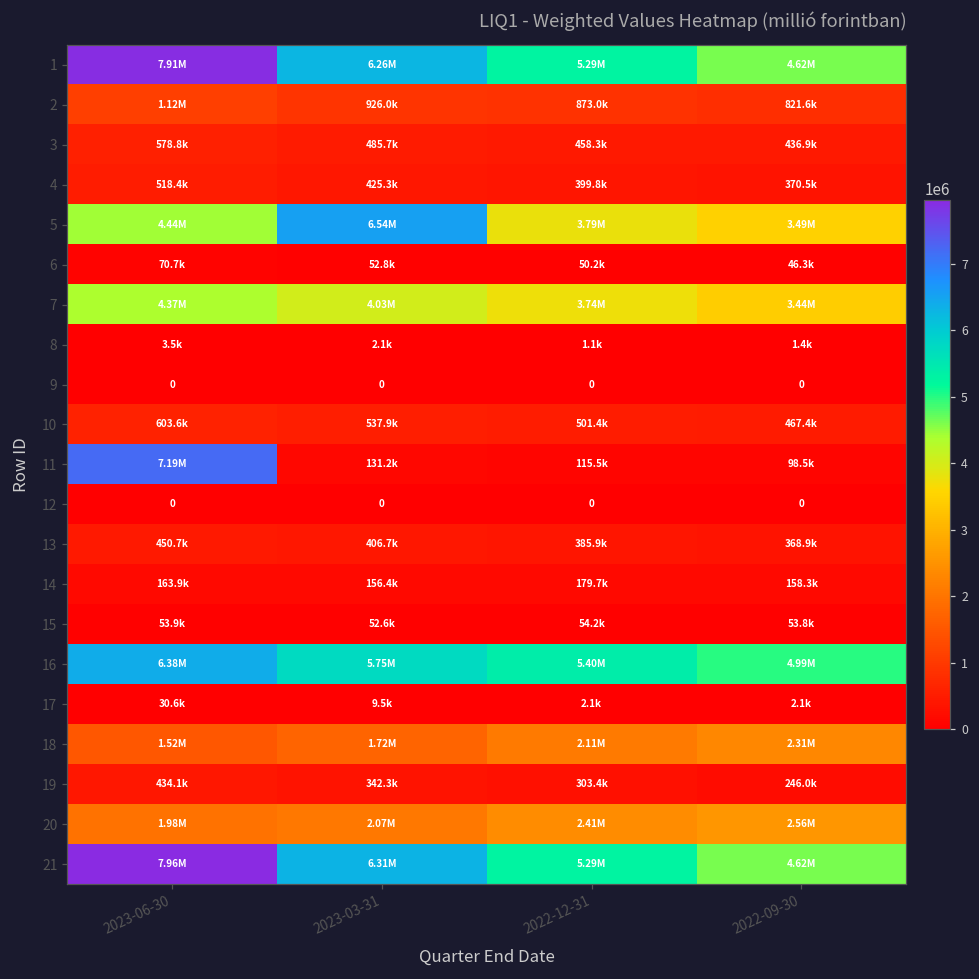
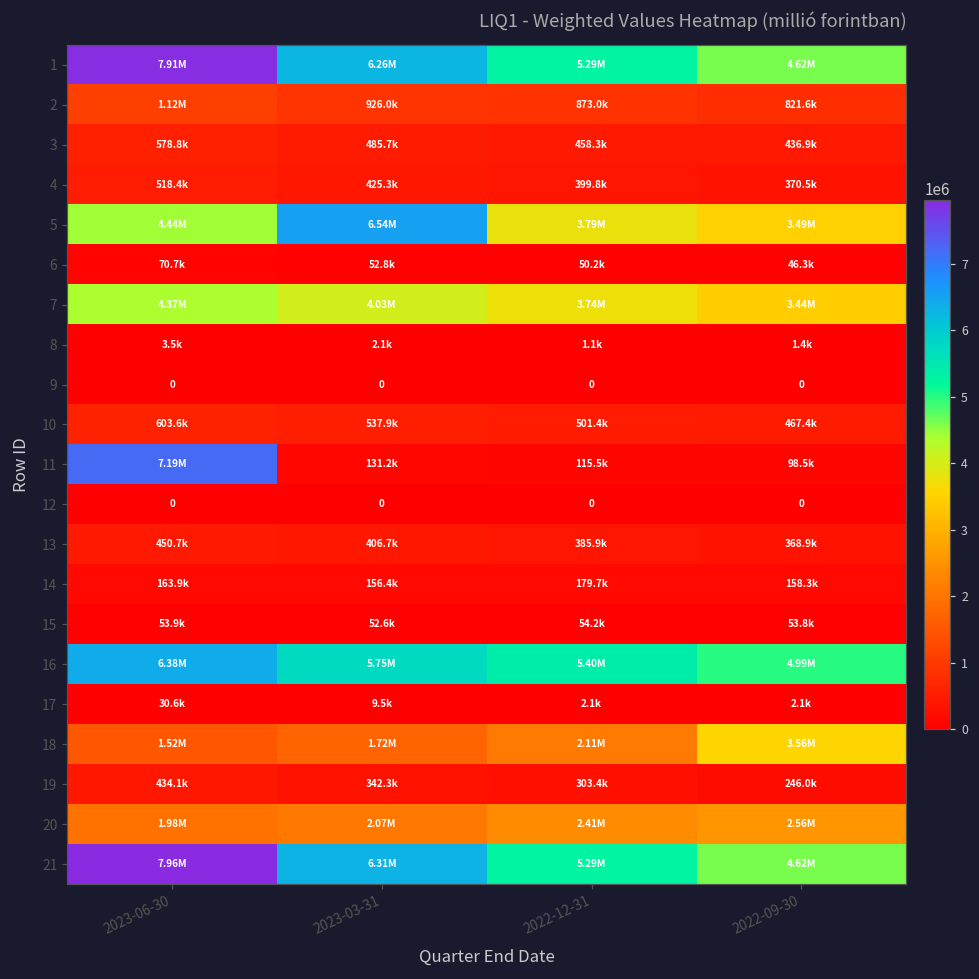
  {
    "1": {
      "2023-06-30": "7.91M",
      "2023-03-31": "6.26M",
      "2022-12-31": "5.29M",
      "2022-09-30": "4.62M"
    },
    "2": {
      "2023-06-30": "1.12M",
      "2023-03-31": "926.0k",
      "2022-12-31": "873.0k",
      "2022-09-30": "821.6k"
    },
    "3": {
      "2023-06-30": "578.8k",
      "2023-03-31": "485.7k",
      "2022-12-31": "458.3k",
      "2022-09-30": "436.9k"
    },
    "4": {
      "2023-06-30": "518.4k",
      "2023-03-31": "425.3k",
      "2022-12-31": "399.8k",
      "2022-09-30": "370.5k"
    },
    "5": {
      "2023-06-30": "4.44M",
      "2023-03-31": "6.54M",
      "2022-12-31": "3.79M",
      "2022-09-30": "3.49M"
    },
    "6": {
      "2023-06-30": "70.7k",
      "2023-03-31": "52.8k",
      "2022-12-31": "50.2k",
      "2022-09-30": "46.3k"
    },
    "7": {
      "2023-06-30": "4.37M",
      "2023-03-31": "4.03M",
      "2022-12-31": "3.74M",
      "2022-09-30": "3.44M"
    },
    "8": {
      "2023-06-30": "3.5k",
      "2023-03-31": "2.1k",
      "2022-12-31": "1.1k",
      "2022-09-30": "1.4k"
    },
    "9": {
      "2023-06-30": "0",
      "2023-03-31": "0",
      "2022-12-31": "0",
      "2022-09-30": "0"
    },
    "10": {
      "2023-06-30": "603.6k",
      "2023-03-31": "537.9k",
      "2022-12-31": "501.4k",
      "2022-09-30": "467.4k"
    },
    "11": {
      "2023-06-30": "7.19M",
      "2023-03-31": "131.2k",
      "2022-12-31": "115.5k",
      "2022-09-30": "98.5k"
    },
    "12": {
      "2023-06-30": "0",
      "2023-03-31": "0",
      "2022-12-31": "0",
      "2022-09-30": "0"
    },
    "13": {
      "2023-06-30": "450.7k",
      "2023-03-31": "406.7k",
      "2022-12-31": "385.9k",
      "2022-09-30": "368.9k"
    },
    "14": {
      "2023-06-30": "163.9k",
      "2023-03-31": "156.4k",
      "2022-12-31": "179.7k",
      "2022-09-30": "158.3k"
    },
    "15": {
      "2023-06-30": "53.9k",
      "2023-03-31": "52.6k",
      "2022-12-31": "54.2k",
      "2022-09-30": "53.8k"
    },
    "16": {
      "2023-06-30": "6.38M",
      "2023-03-31": "5.75M",
      "2022-12-31": "5.40M",
      "2022-09-30": "4.99M"
    },
    "17": {
      "2023-06-30": "30.6k",
      "2023-03-31": "9.5k",
      "2022-12-31": "2.1k",
      "2022-09-30": "2.1k"
    },
    "18": {
      "2023-06-30": "1.52M",
      "2023-03-31": "1.72M",
      "2022-12-31": "2.11M",
-     "2022-09-30": "2.31M"
+     "2022-09-30": "3.56M"
    },
    "19": {
      "2023-06-30": "434.1k",
      "2023-03-31": "342.3k",
      "2022-12-31": "303.4k",
      "2022-09-30": "246.0k"
    },
    "20": {
      "2023-06-30": "1.98M",
      "2023-03-31": "2.07M",
      "2022-12-31": "2.41M",
      "2022-09-30": "2.56M"
    },
    "21": {
      "2023-06-30": "7.96M",
      "2023-03-31": "6.31M",
      "2022-12-31": "5.29M",
      "2022-09-30": "4.62M"
    }
  }
